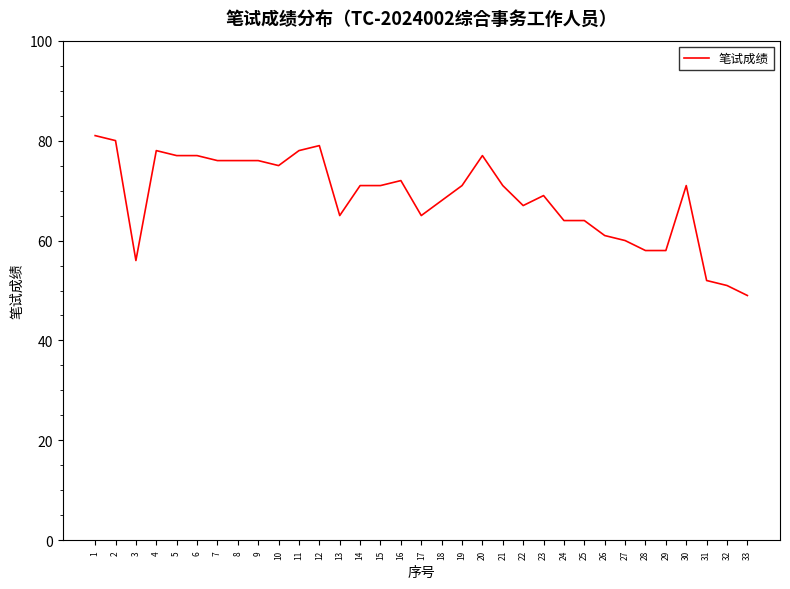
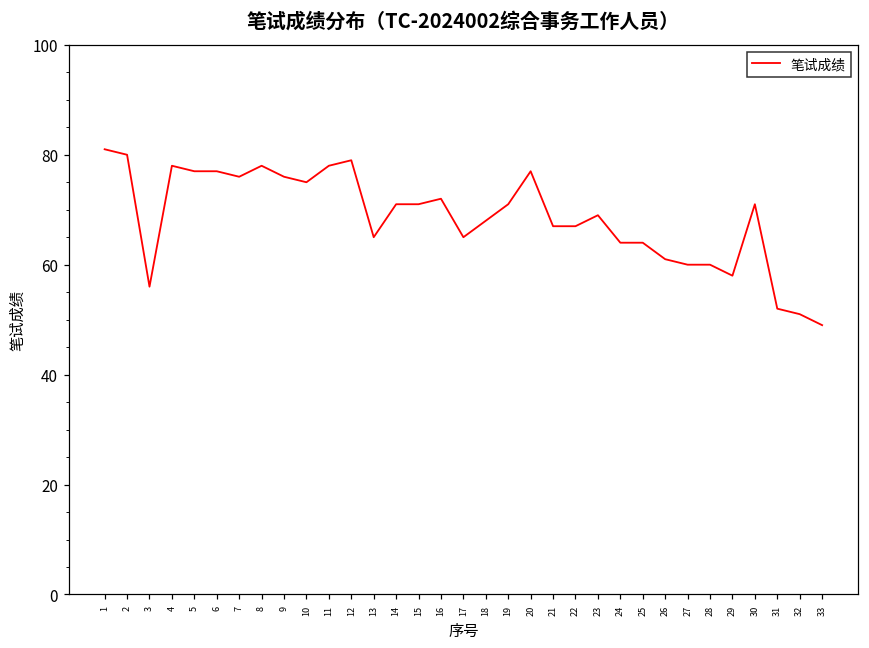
  {
    "1": 81,
    "2": 80,
    "3": 56,
    "4": 78,
    "5": 77,
    "6": 77,
    "7": 76,
-   "8": 76,
+   "8": 78,
    "9": 76,
    "10": 75,
    "11": 78,
    "12": 79,
    "13": 65,
    "14": 71,
    "15": 71,
    "16": 72,
    "17": 65,
    "18": 68,
    "19": 71,
    "20": 77,
-   "21": 71,
+   "21": 67,
    "22": 67,
    "23": 69,
    "24": 64,
    "25": 64,
    "26": 61,
    "27": 60,
-   "28": 58,
+   "28": 60,
    "29": 58,
    "30": 71,
    "31": 52,
    "32": 51,
    "33": 49
  }
